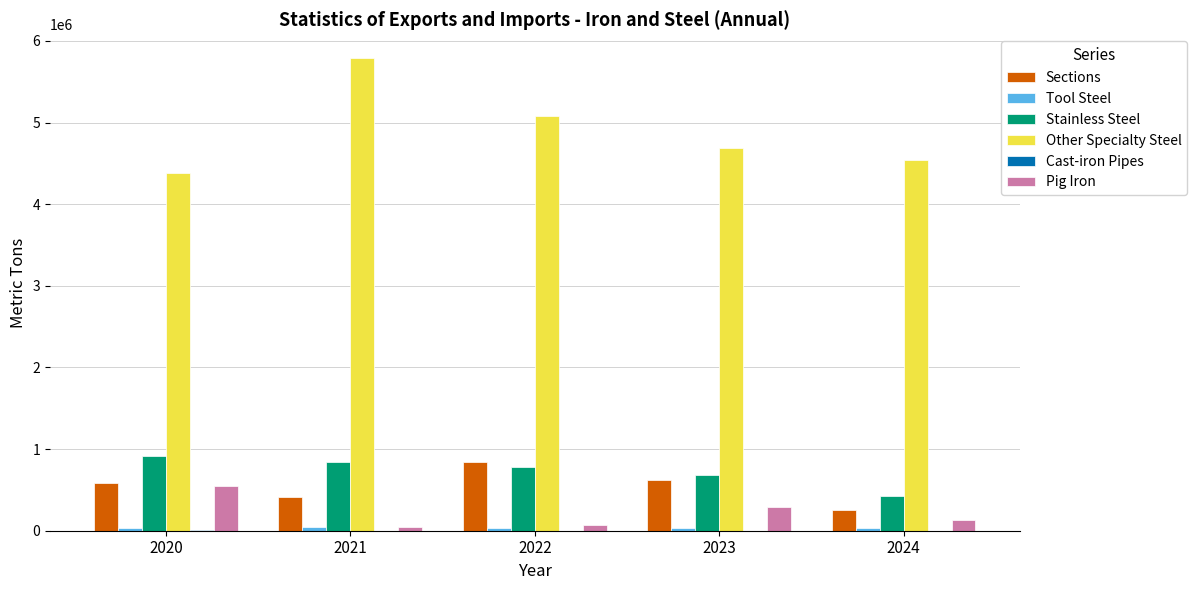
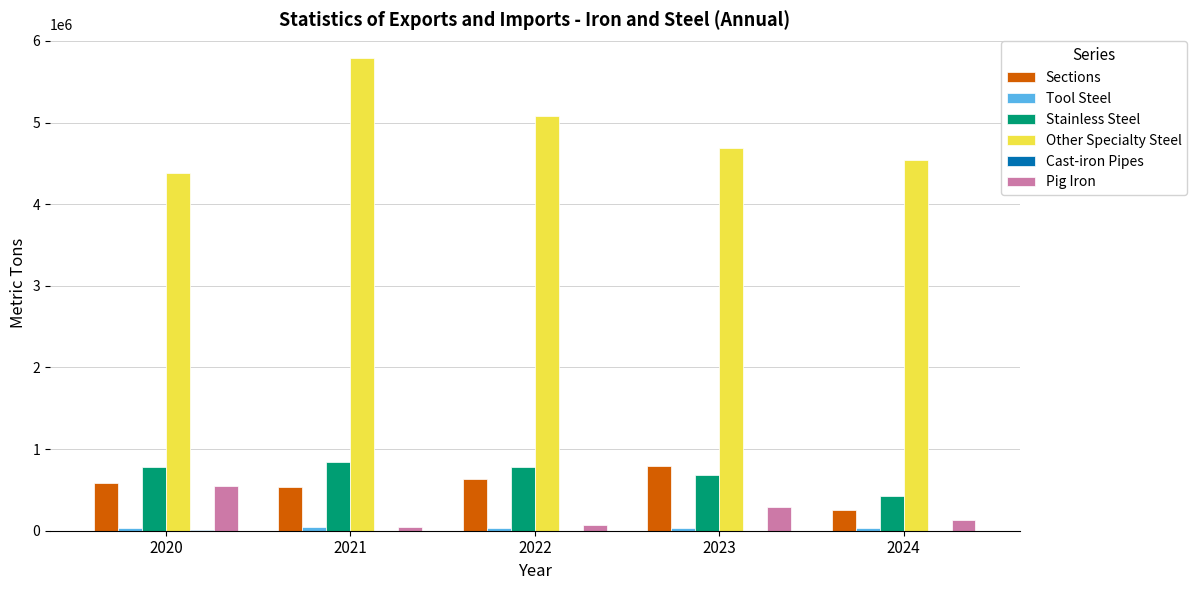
  {
    "Sections": {
      "2020": 600000,
-     "2021": 400000,
-     "2022": 800000,
-     "2023": 600000,
+     "2021": 500000,
+     "2022": 600000,
+     "2023": 800000,
      "2024": 300000
    },
    "Tool Steel": {
      "2021": 0,
      "2022": 0
    },
    "Stainless Steel": {
-     "2020": 900000,
+     "2020": 800000,
      "2021": 800000,
      "2022": 800000,
      "2023": 700000,
      "2024": 400000
    },
    "Other Specialty Steel": {
      "2020": 4400000,
      "2021": 5800000,
      "2022": 5100000,
      "2023": 4700000,
      "2024": 4500000
    },
    "Pig Iron": {
      "2020": 500000,
      "2021": 0,
      "2022": 100000,
      "2023": 300000,
      "2024": 100000
    }
  }
